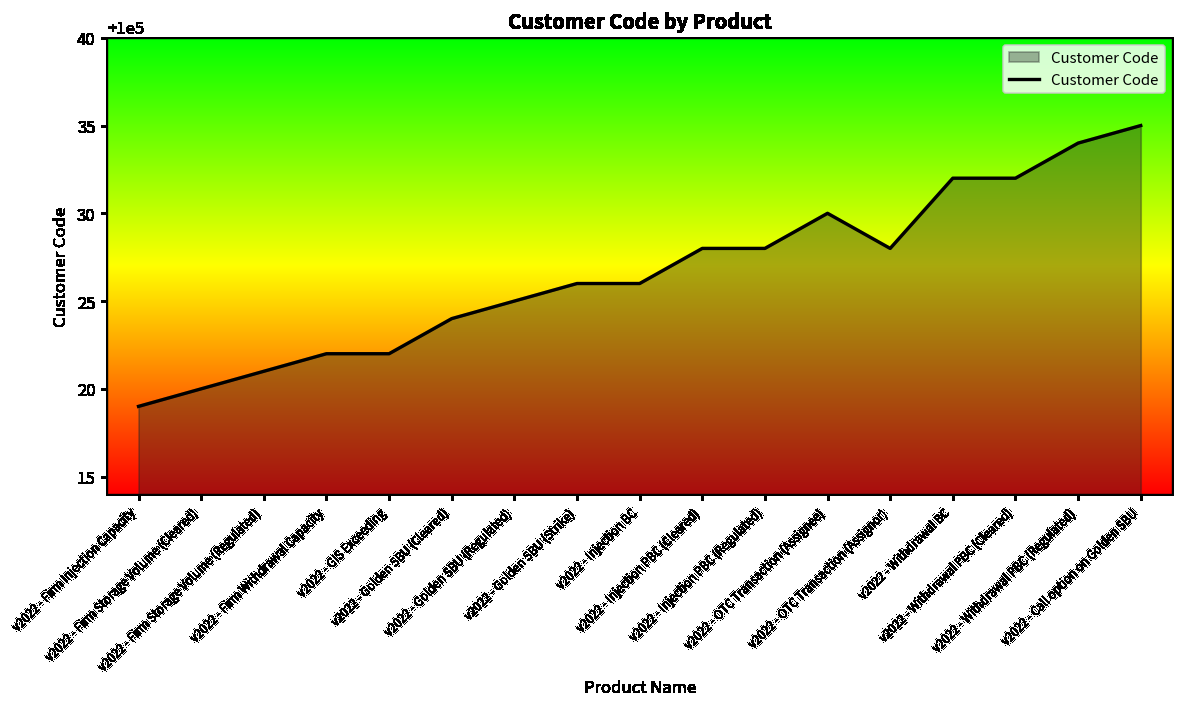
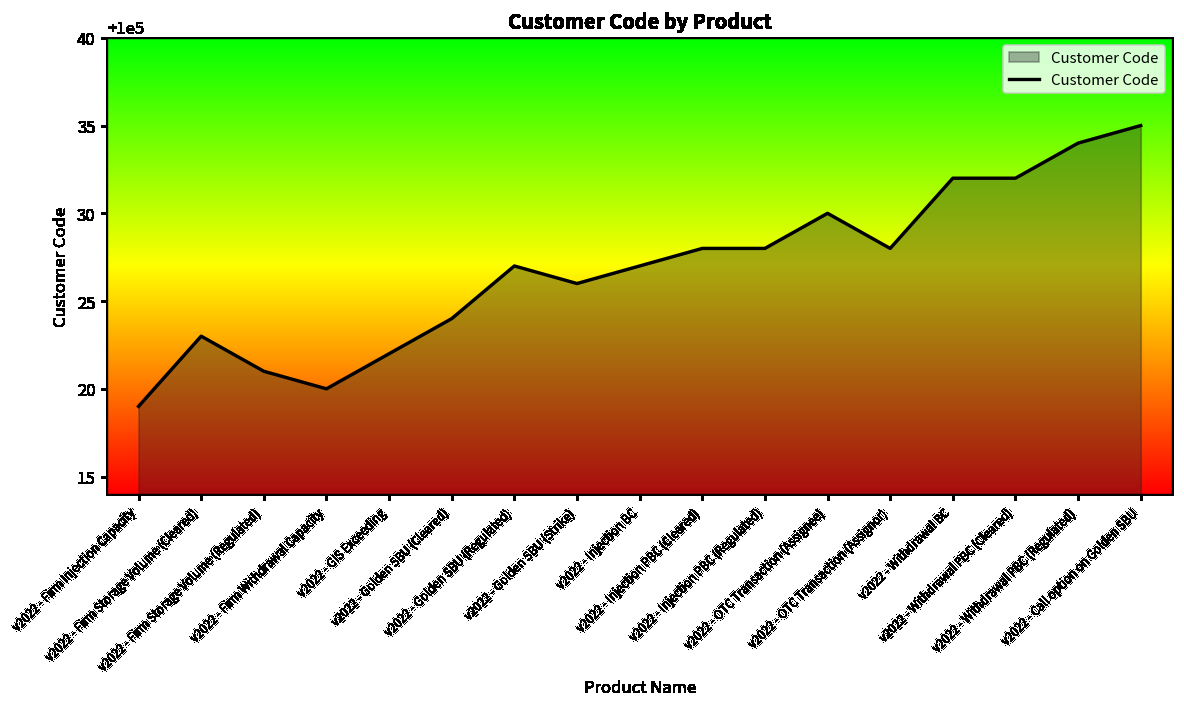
  {
    "v2022 - Firm Injection Capacity": 100019,
-   "v2022 - Firm Storage Volume (Cleared)": 100020,
+   "v2022 - Firm Storage Volume (Cleared)": 100023,
    "v2022 - Firm Storage Volume (Regulated)": 100021,
-   "v2022 - Firm Withdrawal Capacity": 100022,
+   "v2022 - Firm Withdrawal Capacity": 100020,
    "v2022 - GIS Exceeding": 100022,
    "v2022 - Golden SBU (Cleared)": 100024,
-   "v2022 - Golden SBU (Regulated)": 100025,
+   "v2022 - Golden SBU (Regulated)": 100027,
    "v2022 - Golden SBU (Strike)": 100026,
-   "v2022 - Injection BC": 100026,
+   "v2022 - Injection BC": 100027,
    "v2022 - Injection PBC (Cleared)": 100028,
    "v2022 - Injection PBC (Regulated)": 100028,
    "v2022 - OTC Transaction (Assignee)": 100030,
    "v2022 - OTC Transaction (Assignor)": 100028,
    "v2022 - Withdrawal BC": 100032,
    "v2022 - Withdrawal PBC (Cleared)": 100032,
    "v2022 - Withdrawal PBC (Regulated)": 100034,
    "v2022 - Call option on Golden SBU": 100035
  }
